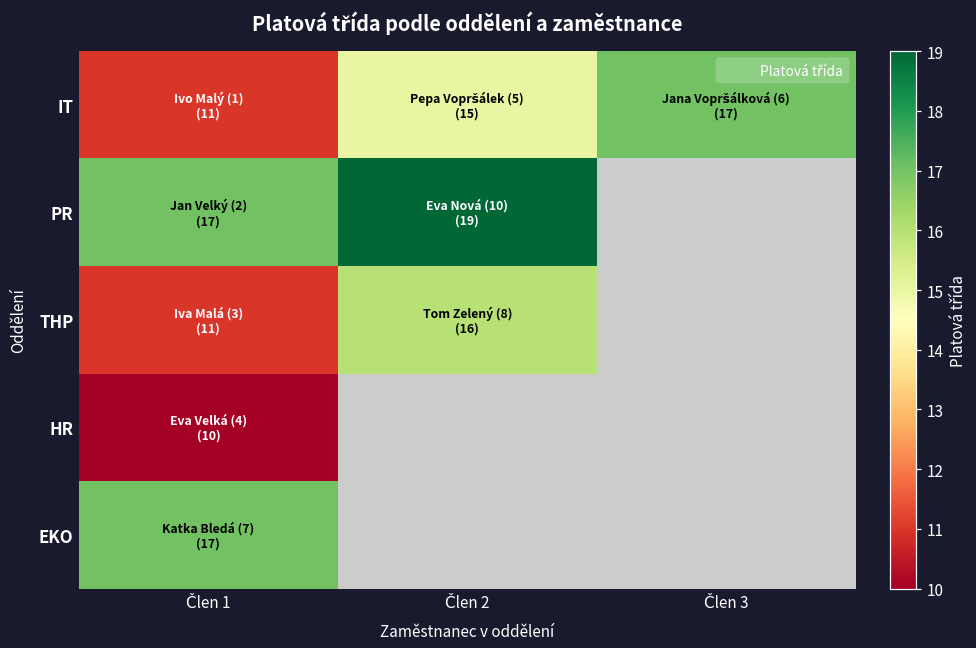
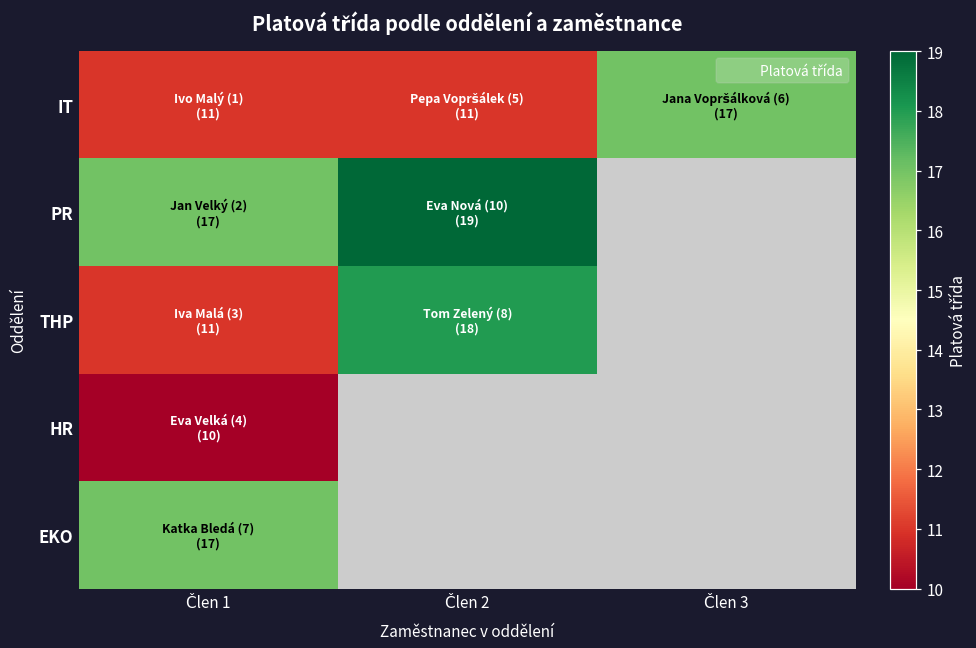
  {
    "IT": {
-     "Člen 2": "(15)"
+     "Člen 2": "(11)"
    },
    "THP": {
-     "Člen 2": "(16)"
+     "Člen 2": "(18)"
    }
  }
